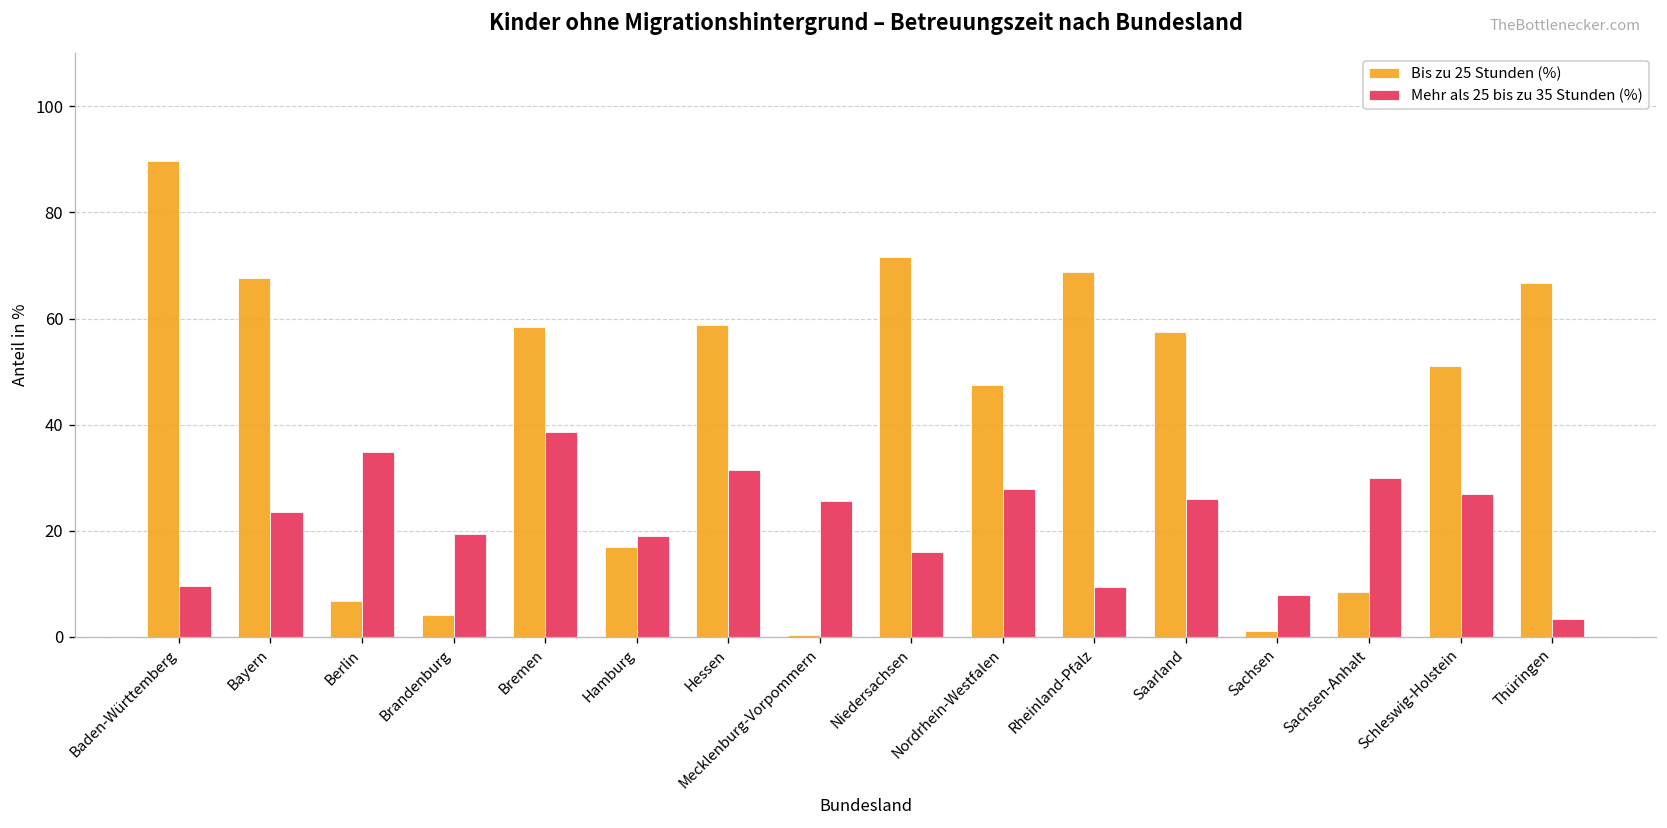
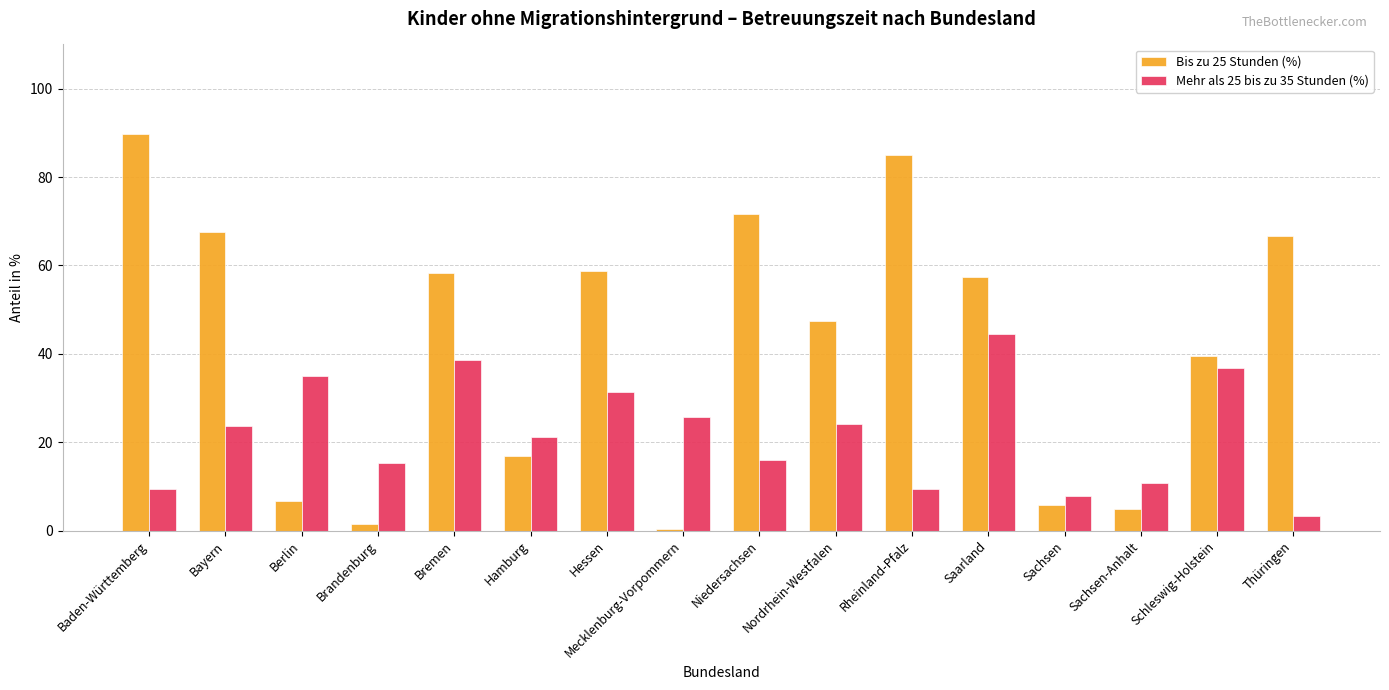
  {
    "Bis zu 25 Stunden (%)": {
      "Baden-Württemberg": 90,
      "Bayern": 68,
      "Berlin": 7,
-     "Brandenburg": 4,
+     "Brandenburg": 2,
      "Bremen": 58,
      "Hamburg": 17,
      "Hessen": 59,
      "Niedersachsen": 72,
      "Nordrhein-Westfalen": 47,
-     "Rheinland-Pfalz": 69,
+     "Rheinland-Pfalz": 85,
      "Saarland": 57,
-     "Sachsen": 1,
-     "Sachsen-Anhalt": 8,
-     "Schleswig-Holstein": 51,
+     "Sachsen": 6,
+     "Sachsen-Anhalt": 5,
+     "Schleswig-Holstein": 40,
      "Thüringen": 67
    },
    "Mehr als 25 bis zu 35 Stunden (%)": {
      "Baden-Württemberg": 9,
      "Bayern": 24,
      "Berlin": 35,
-     "Brandenburg": 19,
+     "Brandenburg": 15,
      "Bremen": 39,
-     "Hamburg": 19,
+     "Hamburg": 21,
      "Hessen": 31,
      "Mecklenburg-Vorpommern": 26,
      "Niedersachsen": 16,
-     "Nordrhein-Westfalen": 28,
+     "Nordrhein-Westfalen": 24,
      "Rheinland-Pfalz": 9,
-     "Saarland": 26,
+     "Saarland": 44,
      "Sachsen": 8,
-     "Sachsen-Anhalt": 30,
-     "Schleswig-Holstein": 27,
+     "Sachsen-Anhalt": 11,
+     "Schleswig-Holstein": 37,
      "Thüringen": 3
    }
  }
